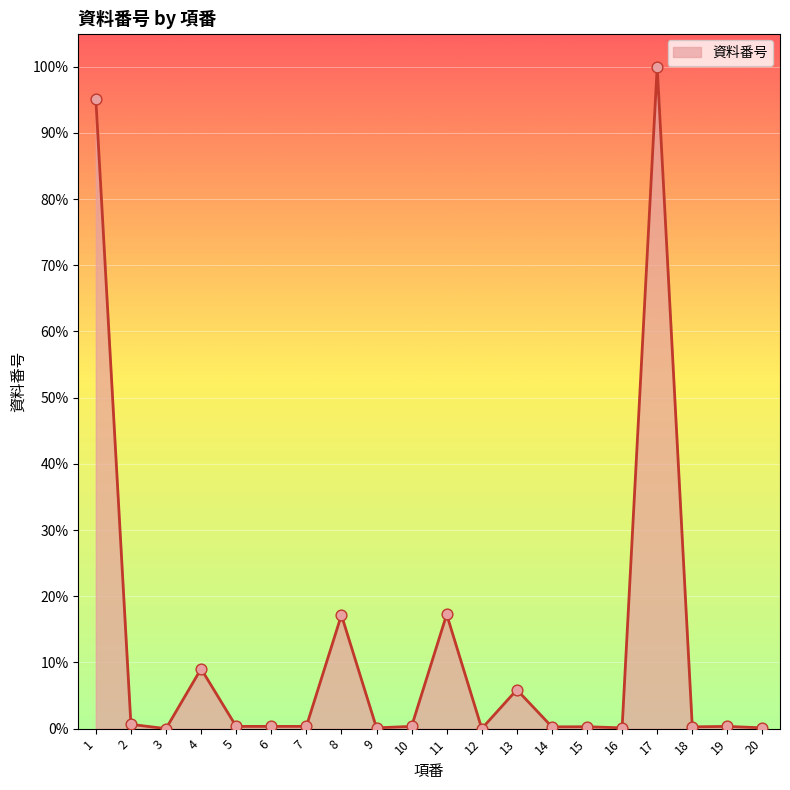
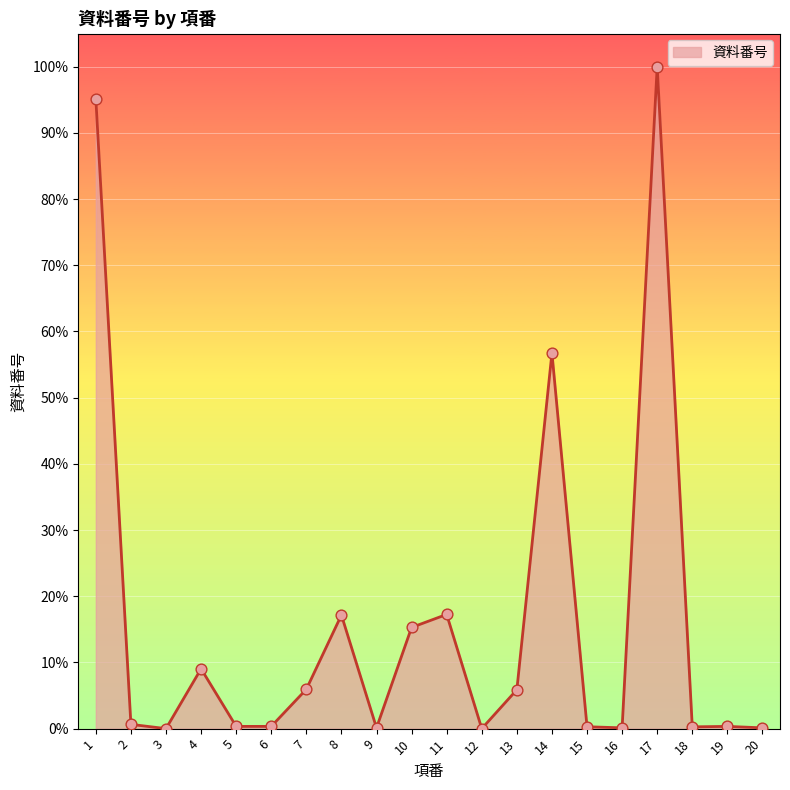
  {
    "1": "95%",
    "2": "1%",
    "3": "0%",
    "4": "9%",
    "5": "0%",
    "6": "0%",
-   "7": "0%",
+   "7": "6%",
    "8": "17%",
    "9": "0%",
-   "10": "0%",
+   "10": "15%",
    "11": "17%",
    "12": "0%",
    "13": "6%",
-   "14": "0%",
+   "14": "57%",
    "15": "0%",
    "16": "0%",
    "17": "100%",
    "18": "0%",
    "19": "0%",
    "20": "0%"
  }
